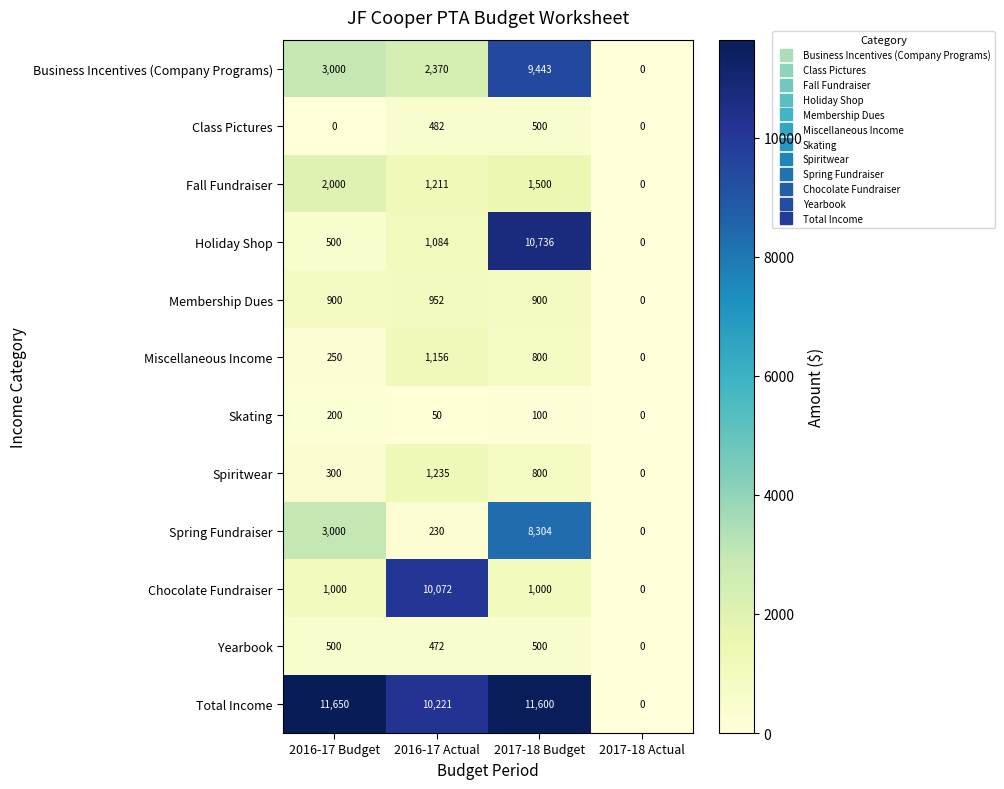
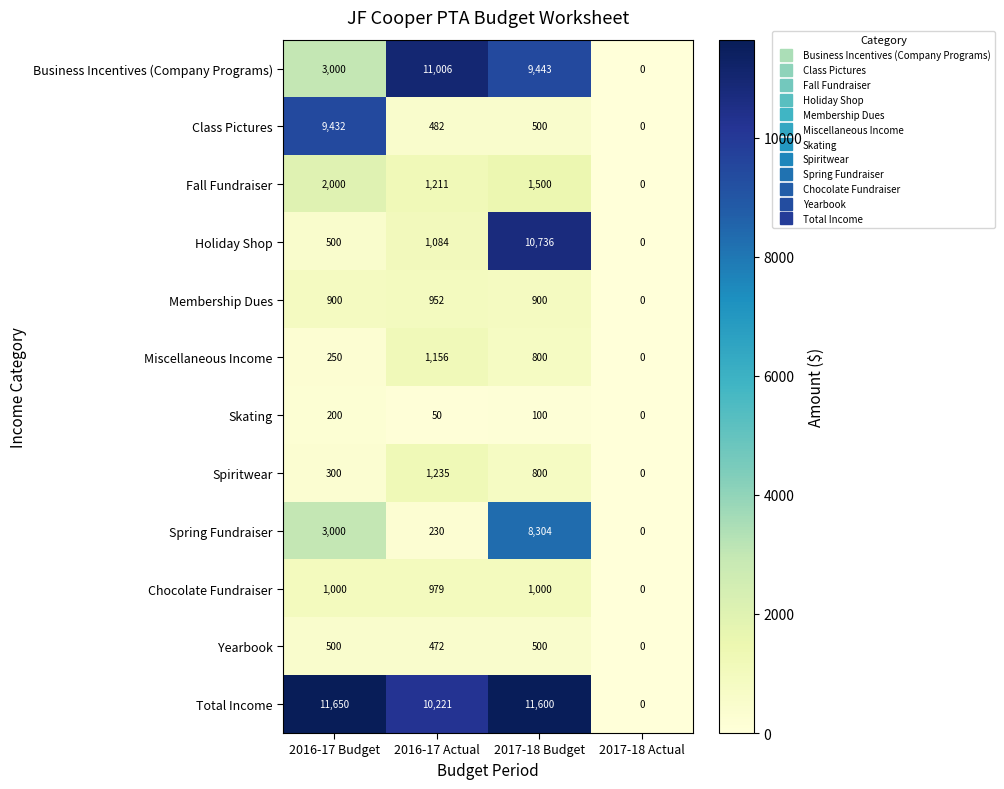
  {
    "Business Incentives (Company Programs)": {
      "2016-17 Budget": "3,000",
-     "2016-17 Actual": "2,370",
+     "2016-17 Actual": "11,006",
      "2017-18 Budget": "9,443",
      "2017-18 Actual": "0"
    },
    "Class Pictures": {
-     "2016-17 Budget": "0",
+     "2016-17 Budget": "9,432",
      "2016-17 Actual": "482",
      "2017-18 Budget": "500",
      "2017-18 Actual": "0"
    },
    "Fall Fundraiser": {
      "2016-17 Budget": "2,000",
      "2016-17 Actual": "1,211",
      "2017-18 Budget": "1,500",
      "2017-18 Actual": "0"
    },
    "Holiday Shop": {
      "2016-17 Budget": "500",
      "2016-17 Actual": "1,084",
      "2017-18 Budget": "10,736",
      "2017-18 Actual": "0"
    },
    "Membership Dues": {
      "2016-17 Budget": "900",
      "2016-17 Actual": "952",
      "2017-18 Budget": "900",
      "2017-18 Actual": "0"
    },
    "Miscellaneous Income": {
      "2016-17 Budget": "250",
      "2016-17 Actual": "1,156",
      "2017-18 Budget": "800",
      "2017-18 Actual": "0"
    },
    "Skating": {
      "2016-17 Budget": "200",
      "2016-17 Actual": "50",
      "2017-18 Budget": "100",
      "2017-18 Actual": "0"
    },
    "Spiritwear": {
      "2016-17 Budget": "300",
      "2016-17 Actual": "1,235",
      "2017-18 Budget": "800",
      "2017-18 Actual": "0"
    },
    "Spring Fundraiser": {
      "2016-17 Budget": "3,000",
      "2016-17 Actual": "230",
      "2017-18 Budget": "8,304",
      "2017-18 Actual": "0"
    },
    "Chocolate Fundraiser": {
      "2016-17 Budget": "1,000",
-     "2016-17 Actual": "10,072",
+     "2016-17 Actual": "979",
      "2017-18 Budget": "1,000",
      "2017-18 Actual": "0"
    },
    "Yearbook": {
      "2016-17 Budget": "500",
      "2016-17 Actual": "472",
      "2017-18 Budget": "500",
      "2017-18 Actual": "0"
    },
    "Total Income": {
      "2016-17 Budget": "11,650",
      "2016-17 Actual": "10,221",
      "2017-18 Budget": "11,600",
      "2017-18 Actual": "0"
    }
  }
